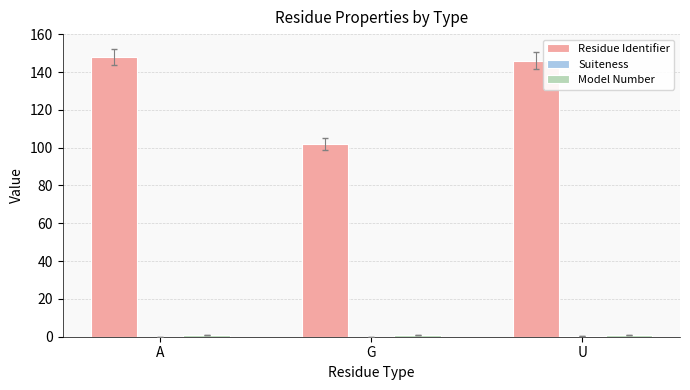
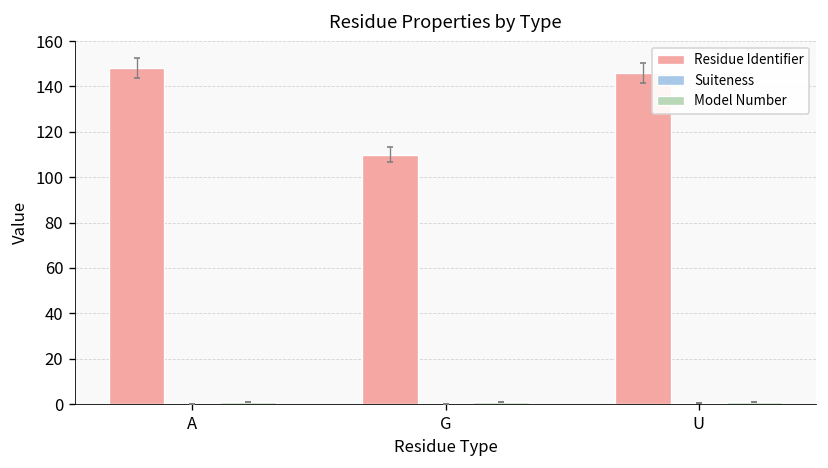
  {
    "Residue Identifier": {
      "A": 148,
-     "G": 102,
+     "G": 110,
      "U": 146
    }
  }
